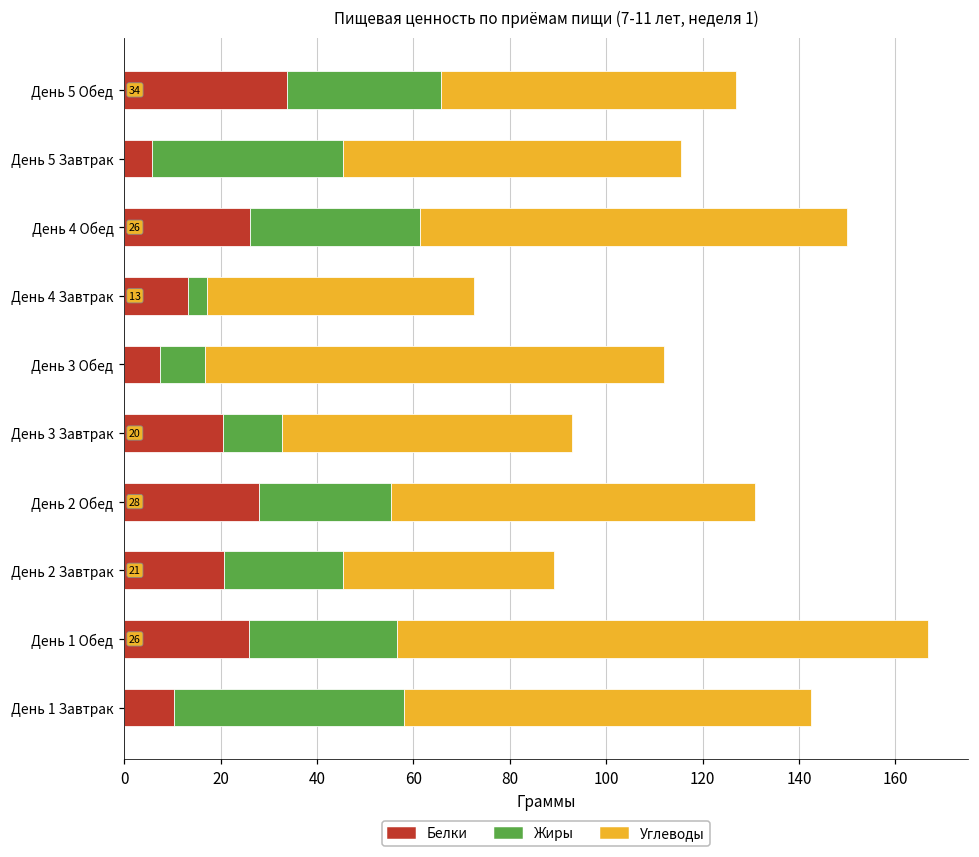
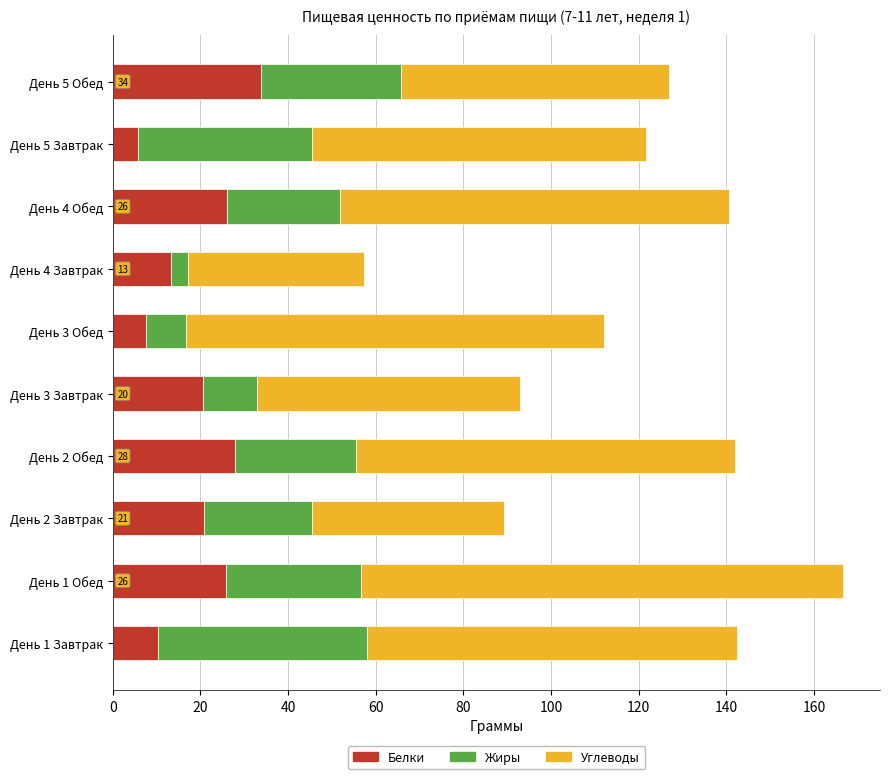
  {
    "Белки": {
      "День 5 Завтрак": 6,
      "День 3 Обед": 8,
      "День 1 Завтрак": 10
    },
    "Жиры": {
      "День 5 Обед": 32,
      "День 5 Завтрак": 40,
-     "День 4 Обед": 35,
+     "День 4 Обед": 26,
      "День 4 Завтрак": 4,
      "День 3 Обед": 9,
      "День 3 Завтрак": 12,
      "День 2 Обед": 27,
      "День 2 Завтрак": 25,
      "День 1 Обед": 31,
      "День 1 Завтрак": 48
    },
    "Углеводы": {
      "День 5 Обед": 61,
-     "День 5 Завтрак": 70,
+     "День 5 Завтрак": 76,
      "День 4 Обед": 89,
-     "День 4 Завтрак": 55,
+     "День 4 Завтрак": 40,
      "День 3 Обед": 95,
      "День 3 Завтрак": 60,
-     "День 2 Обед": 75,
+     "День 2 Обед": 87,
      "День 2 Завтрак": 44,
      "День 1 Обед": 110,
      "День 1 Завтрак": 85
    }
  }
